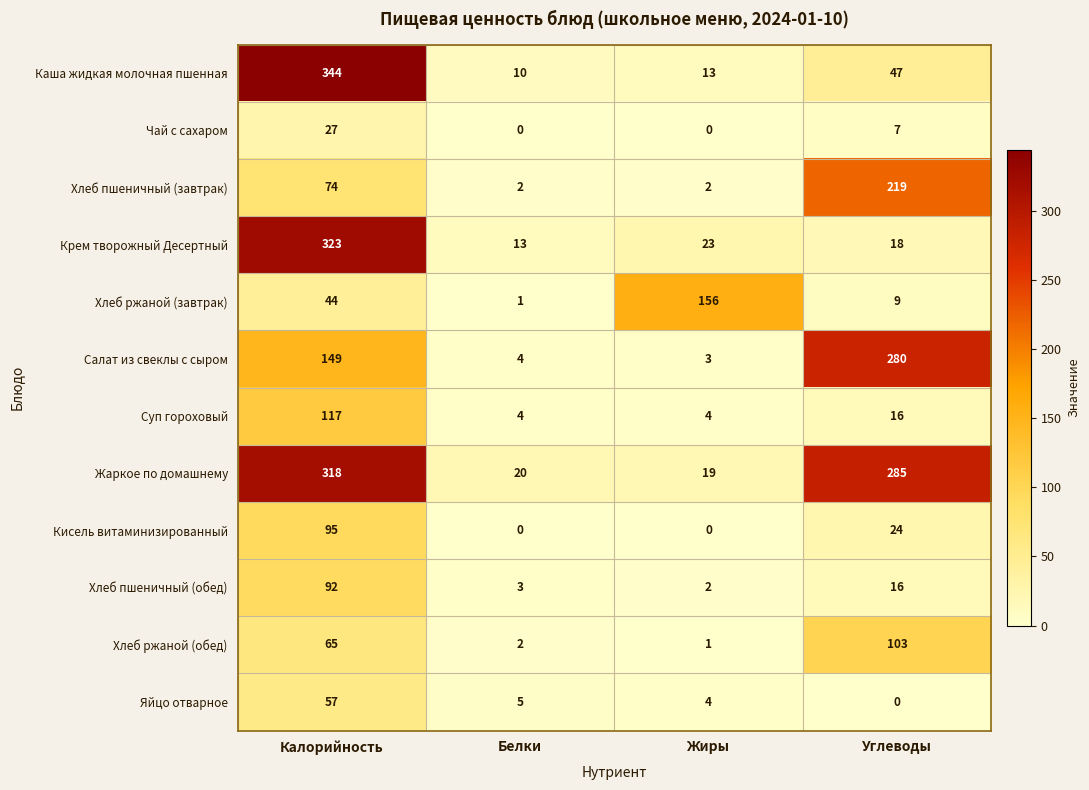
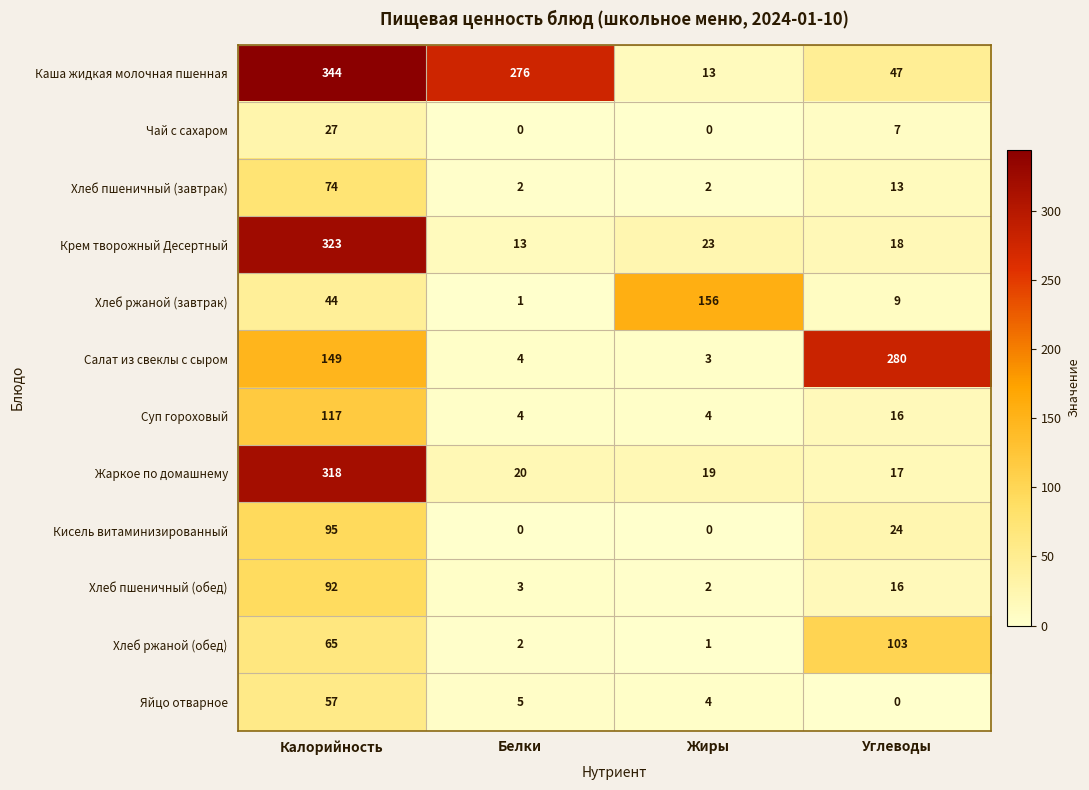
  {
    "Каша жидкая молочная пшенная": {
      "Калорийность": 344,
-     "Белки": 10,
+     "Белки": 276,
      "Жиры": 13,
      "Углеводы": 47
    },
    "Чай с сахаром": {
      "Калорийность": 27,
      "Белки": 0,
      "Жиры": 0,
      "Углеводы": 7
    },
    "Хлеб пшеничный (завтрак)": {
      "Калорийность": 74,
      "Белки": 2,
      "Жиры": 2,
-     "Углеводы": 219
+     "Углеводы": 13
    },
    "Крем творожный Десертный": {
      "Калорийность": 323,
      "Белки": 13,
      "Жиры": 23,
      "Углеводы": 18
    },
    "Хлеб ржаной (завтрак)": {
      "Калорийность": 44,
      "Белки": 1,
      "Жиры": 156,
      "Углеводы": 9
    },
    "Салат из свеклы с сыром": {
      "Калорийность": 149,
      "Белки": 4,
      "Жиры": 3,
      "Углеводы": 280
    },
    "Суп гороховый": {
      "Калорийность": 117,
      "Белки": 4,
      "Жиры": 4,
      "Углеводы": 16
    },
    "Жаркое по домашнему": {
      "Калорийность": 318,
      "Белки": 20,
      "Жиры": 19,
-     "Углеводы": 285
+     "Углеводы": 17
    },
    "Кисель витаминизированный": {
      "Калорийность": 95,
      "Белки": 0,
      "Жиры": 0,
      "Углеводы": 24
    },
    "Хлеб пшеничный (обед)": {
      "Калорийность": 92,
      "Белки": 3,
      "Жиры": 2,
      "Углеводы": 16
    },
    "Хлеб ржаной (обед)": {
      "Калорийность": 65,
      "Белки": 2,
      "Жиры": 1,
      "Углеводы": 103
    },
    "Яйцо отварное": {
      "Калорийность": 57,
      "Белки": 5,
      "Жиры": 4,
      "Углеводы": 0
    }
  }
